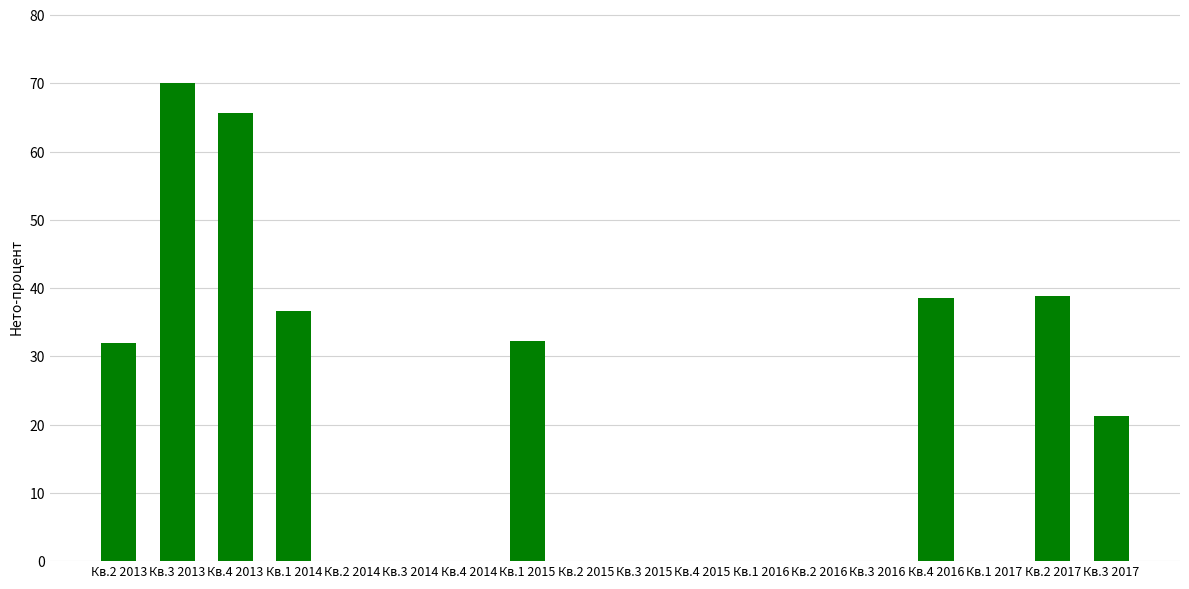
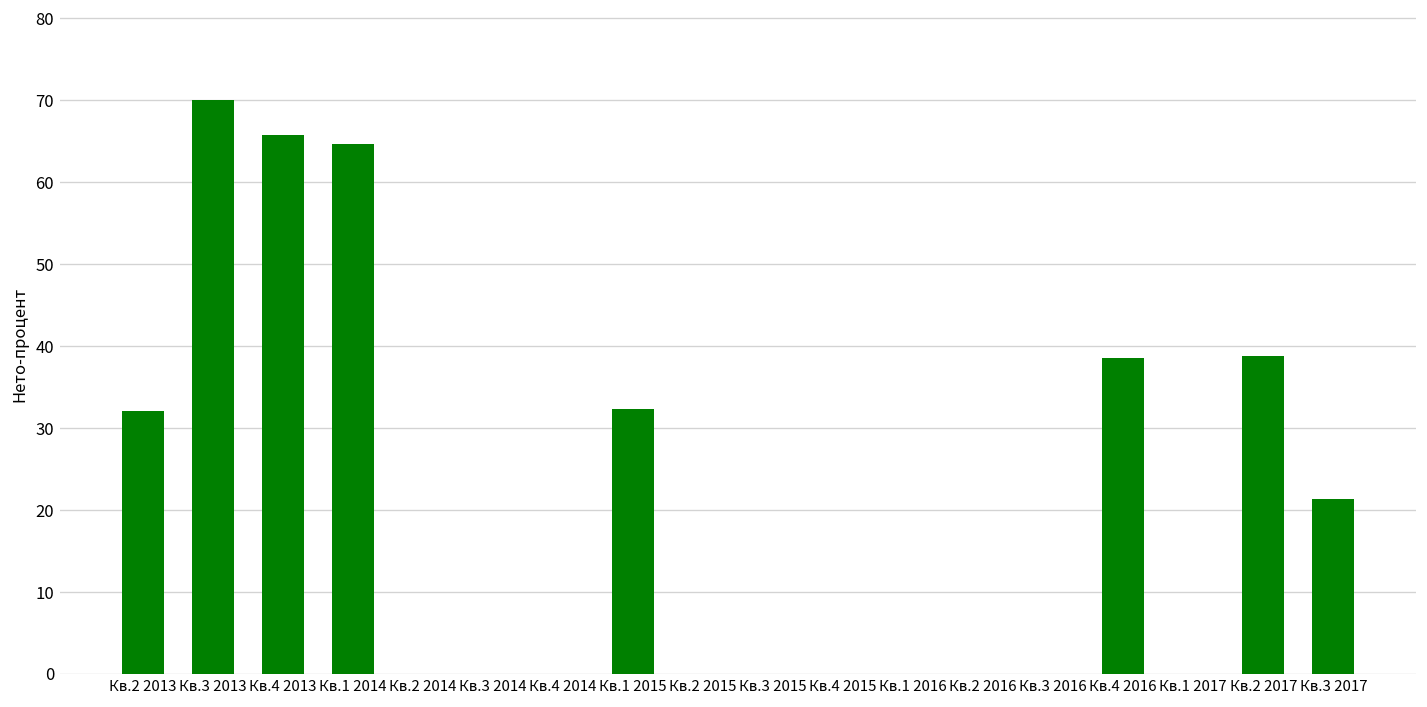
  {
    "Кв.2 2013": 32,
    "Кв.3 2013": 70,
    "Кв.4 2013": 66,
-   "Кв.1 2014": 37,
+   "Кв.1 2014": 65,
    "Кв.2 2014": 0,
    "Кв.3 2014": 0,
    "Кв.4 2014": 0,
    "Кв.1 2015": 32,
    "Кв.2 2015": 0,
    "Кв.3 2015": 0,
    "Кв.4 2015": 0,
    "Кв.1 2016": 0,
    "Кв.2 2016": 0,
    "Кв.3 2016": 0,
    "Кв.4 2016": 39,
    "Кв.1 2017": 0,
    "Кв.2 2017": 39,
    "Кв.3 2017": 21
  }
